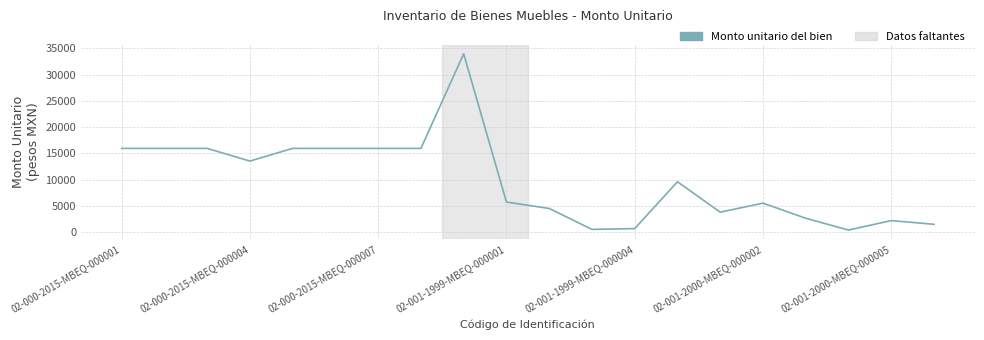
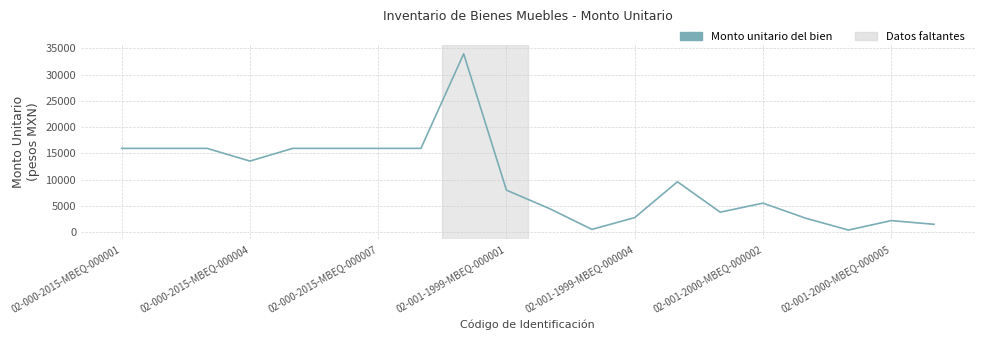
  {
    "02-000-2015-MBEQ-000001": 16000,
    "02-000-2015-MBEQ-000004": 14000,
    "02-000-2015-MBEQ-000007": 16000,
-   "02-001-1999-MBEQ-000001": 6000,
-   "02-001-1999-MBEQ-000004": 1000,
+   "02-001-1999-MBEQ-000001": 8000,
+   "02-001-1999-MBEQ-000004": 3000,
    "02-001-2000-MBEQ-000002": 6000,
    "02-001-2000-MBEQ-000005": 2000
  }
